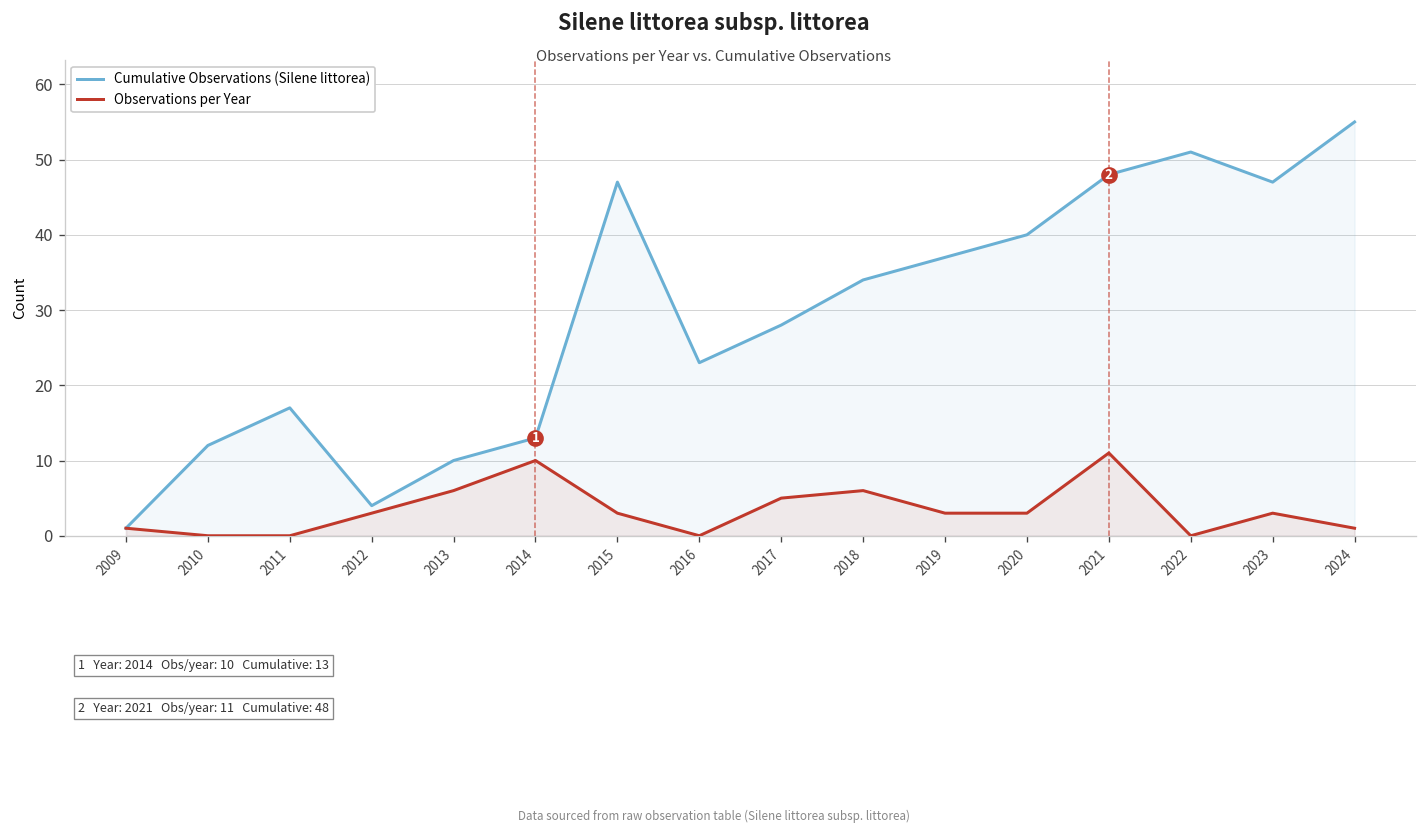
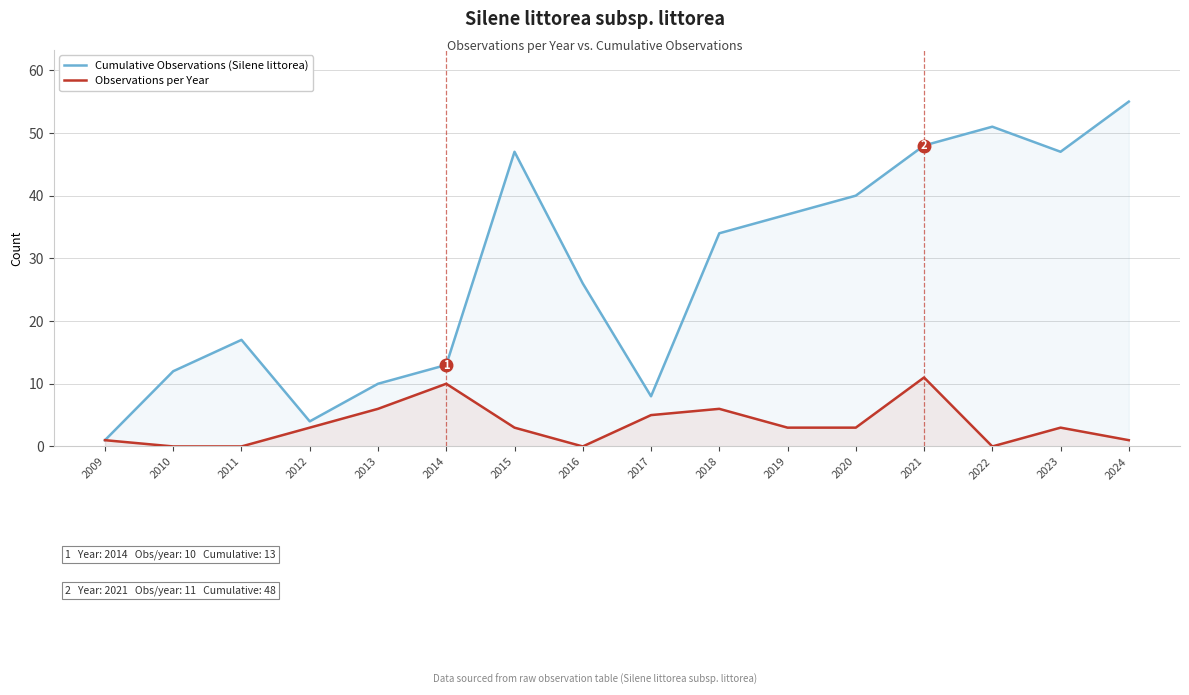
  {
    "Cumulative Observations (Silene littorea)": {
      "2010": 12,
      "2011": 17,
      "2012": 4,
      "2013": 10,
      "2015": 47,
-     "2016": 23,
-     "2017": 28,
+     "2016": 26,
+     "2017": 8,
      "2018": 34,
      "2019": 37,
      "2020": 40,
      "2022": 51,
      "2023": 47,
      "2024": 55
    }
  }
